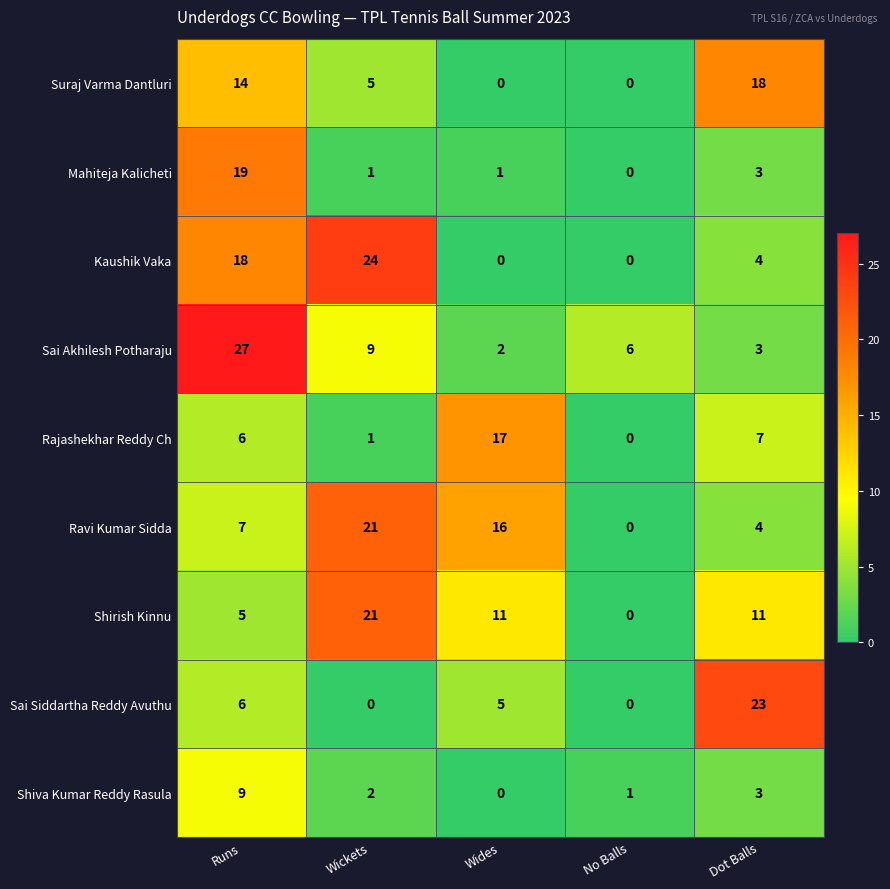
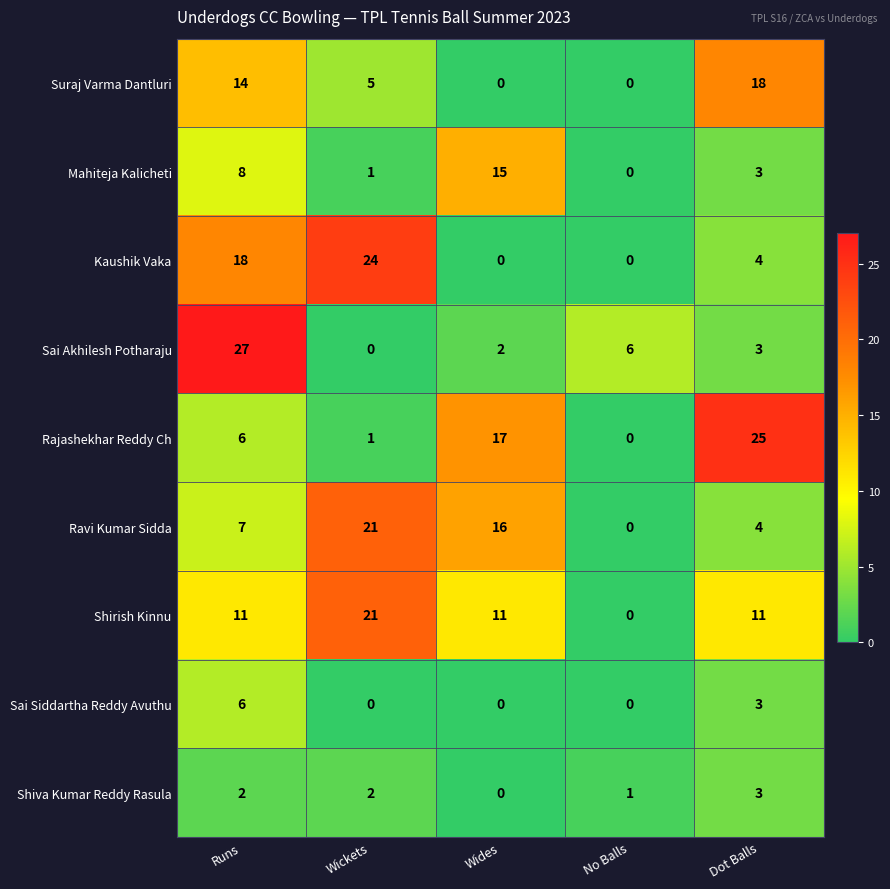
  {
    "Suraj Varma Dantluri": {
      "Runs": 14,
      "Wickets": 5,
      "Wides": 0,
      "No Balls": 0,
      "Dot Balls": 18
    },
    "Mahiteja Kalicheti": {
-     "Runs": 19,
+     "Runs": 8,
      "Wickets": 1,
-     "Wides": 1,
+     "Wides": 15,
      "No Balls": 0,
      "Dot Balls": 3
    },
    "Kaushik Vaka": {
      "Runs": 18,
      "Wickets": 24,
      "Wides": 0,
      "No Balls": 0,
      "Dot Balls": 4
    },
    "Sai Akhilesh Potharaju": {
      "Runs": 27,
-     "Wickets": 9,
+     "Wickets": 0,
      "Wides": 2,
      "No Balls": 6,
      "Dot Balls": 3
    },
    "Rajashekhar Reddy Ch": {
      "Runs": 6,
      "Wickets": 1,
      "Wides": 17,
      "No Balls": 0,
-     "Dot Balls": 7
+     "Dot Balls": 25
    },
    "Ravi Kumar Sidda": {
      "Runs": 7,
      "Wickets": 21,
      "Wides": 16,
      "No Balls": 0,
      "Dot Balls": 4
    },
    "Shirish Kinnu": {
-     "Runs": 5,
+     "Runs": 11,
      "Wickets": 21,
      "Wides": 11,
      "No Balls": 0,
      "Dot Balls": 11
    },
    "Sai Siddartha Reddy Avuthu": {
      "Runs": 6,
      "Wickets": 0,
-     "Wides": 5,
+     "Wides": 0,
      "No Balls": 0,
-     "Dot Balls": 23
+     "Dot Balls": 3
    },
    "Shiva Kumar Reddy Rasula": {
-     "Runs": 9,
+     "Runs": 2,
      "Wickets": 2,
      "Wides": 0,
      "No Balls": 1,
      "Dot Balls": 3
    }
  }
